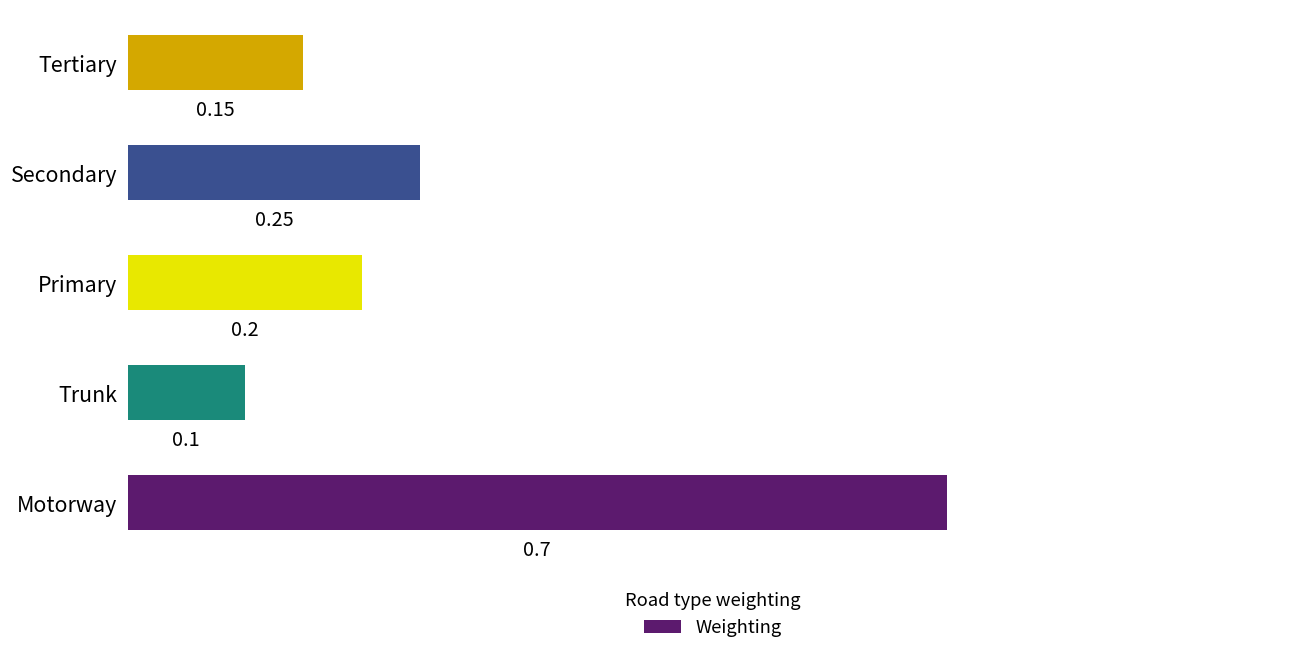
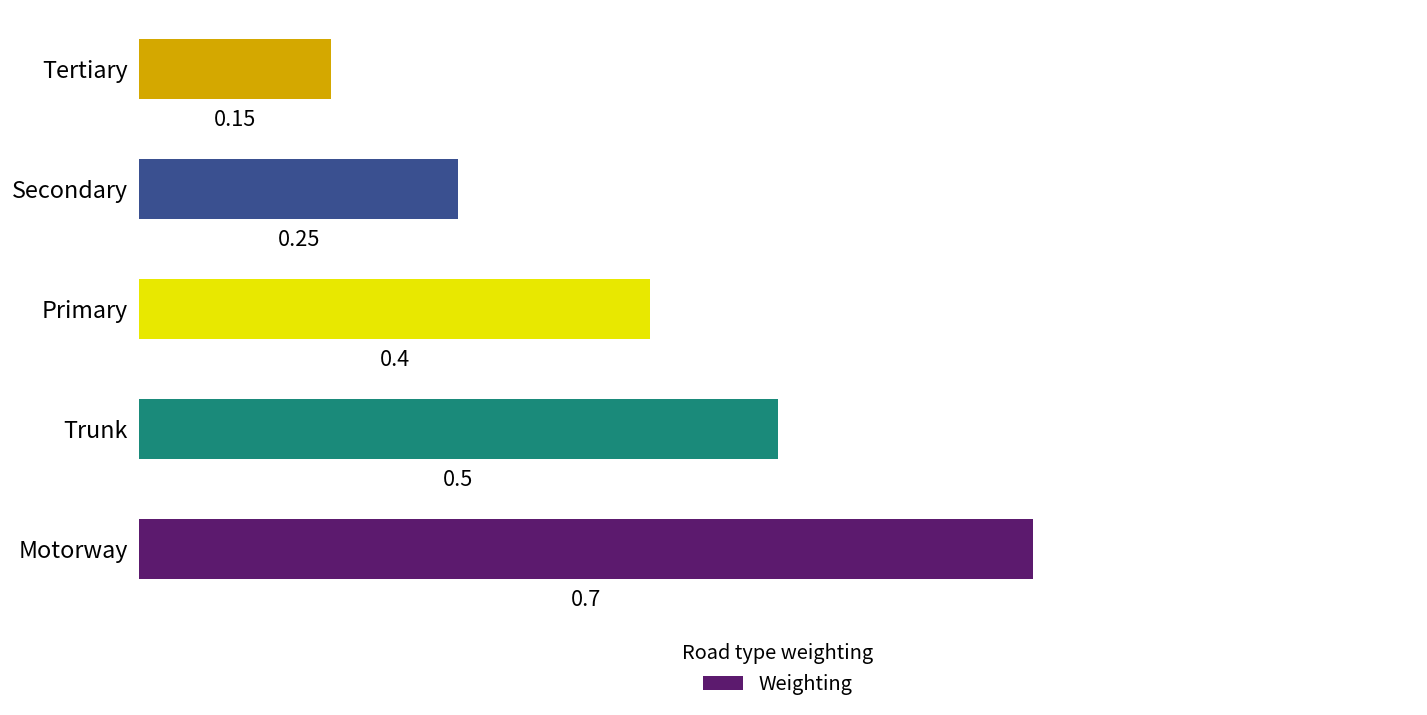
  {
-   "Primary": 0.2,
-   "Trunk": 0.1
+   "Primary": 0.4,
+   "Trunk": 0.5
  }
